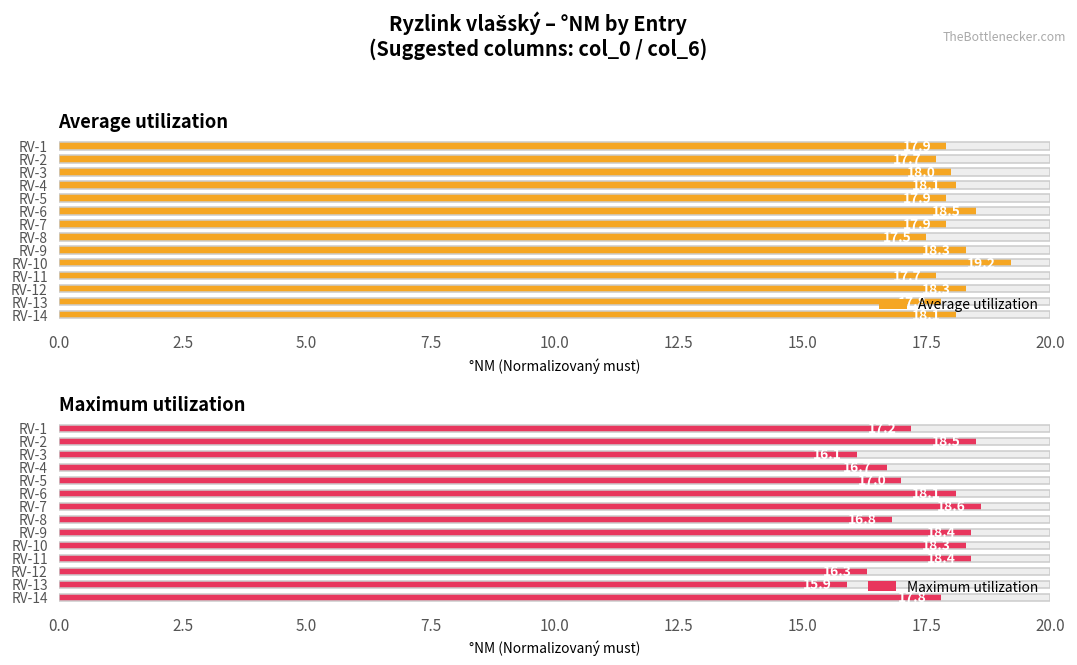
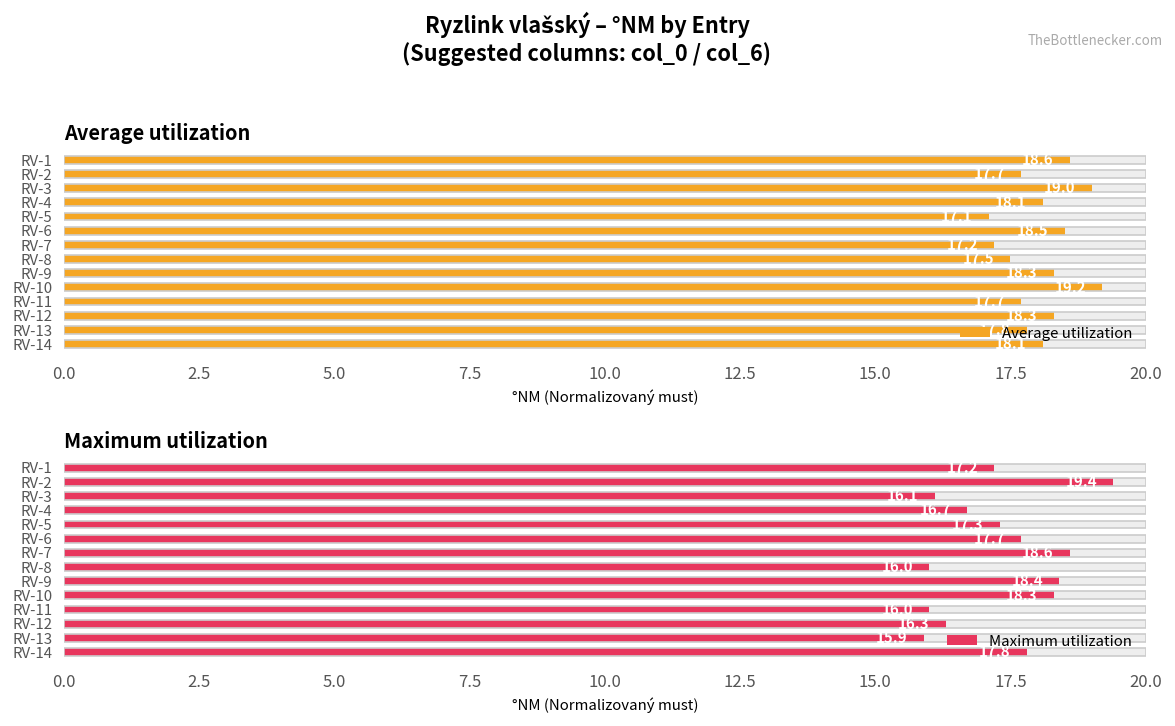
  {
    "Average utilization": {
      "Average utilization": {
-       "RV-1": 17.9,
-       "RV-3": 18,
-       "RV-5": 17.9,
-       "RV-7": 17.9
+       "RV-1": 18.6,
+       "RV-3": 19,
+       "RV-5": 17.1,
+       "RV-7": 17.2
      }
    },
    "Maximum utilization": {
      "Maximum utilization": {
-       "RV-2": 18.5,
-       "RV-5": 17.0,
-       "RV-6": 18.1,
-       "RV-8": 16.8,
-       "RV-11": 18.4
+       "RV-2": 19.4,
+       "RV-5": 17.3,
+       "RV-6": 17.7,
+       "RV-8": 16.0,
+       "RV-11": 16.0
      }
    }
  }
